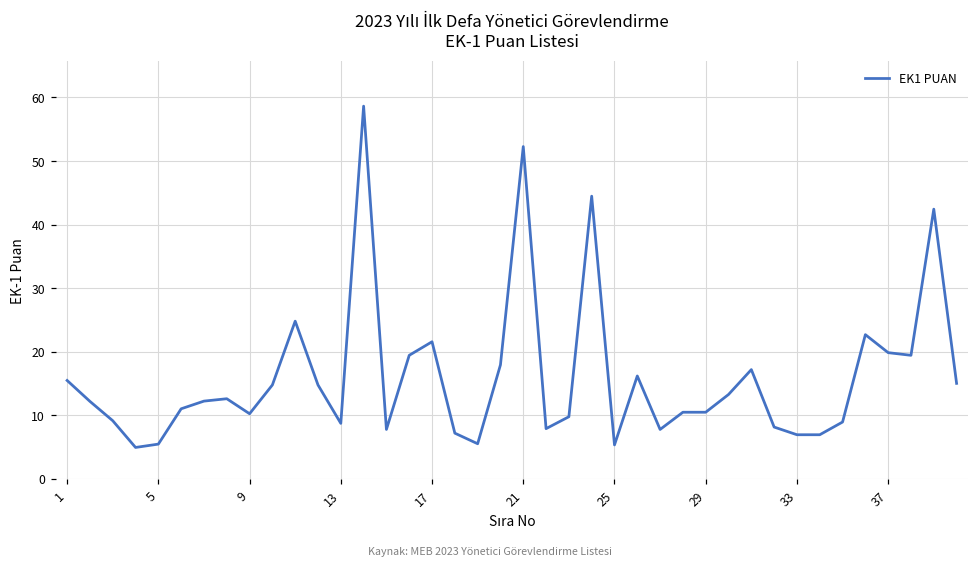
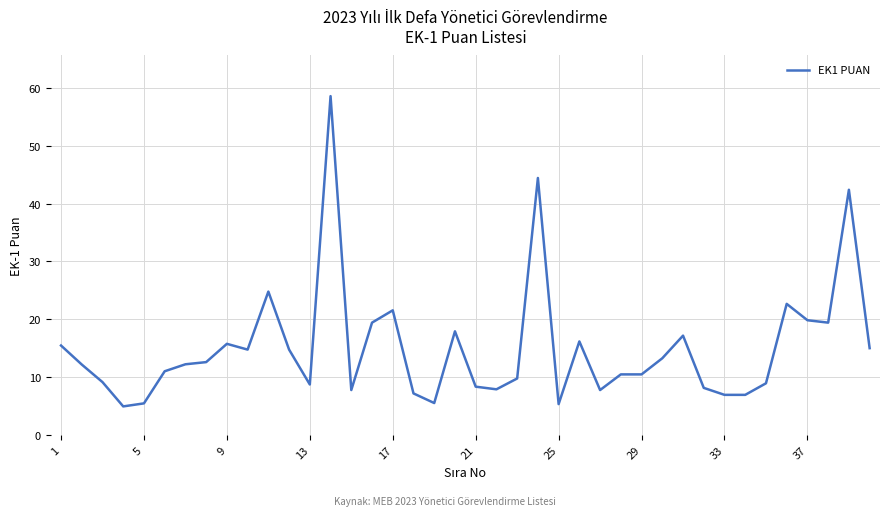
  {
    "1": 15,
    "5": 5,
-   "9": 10,
+   "9": 16,
    "13": 9,
    "17": 22,
-   "21": 52,
+   "21": 8,
    "25": 5,
    "29": 10,
    "33": 7,
    "37": 20
  }
